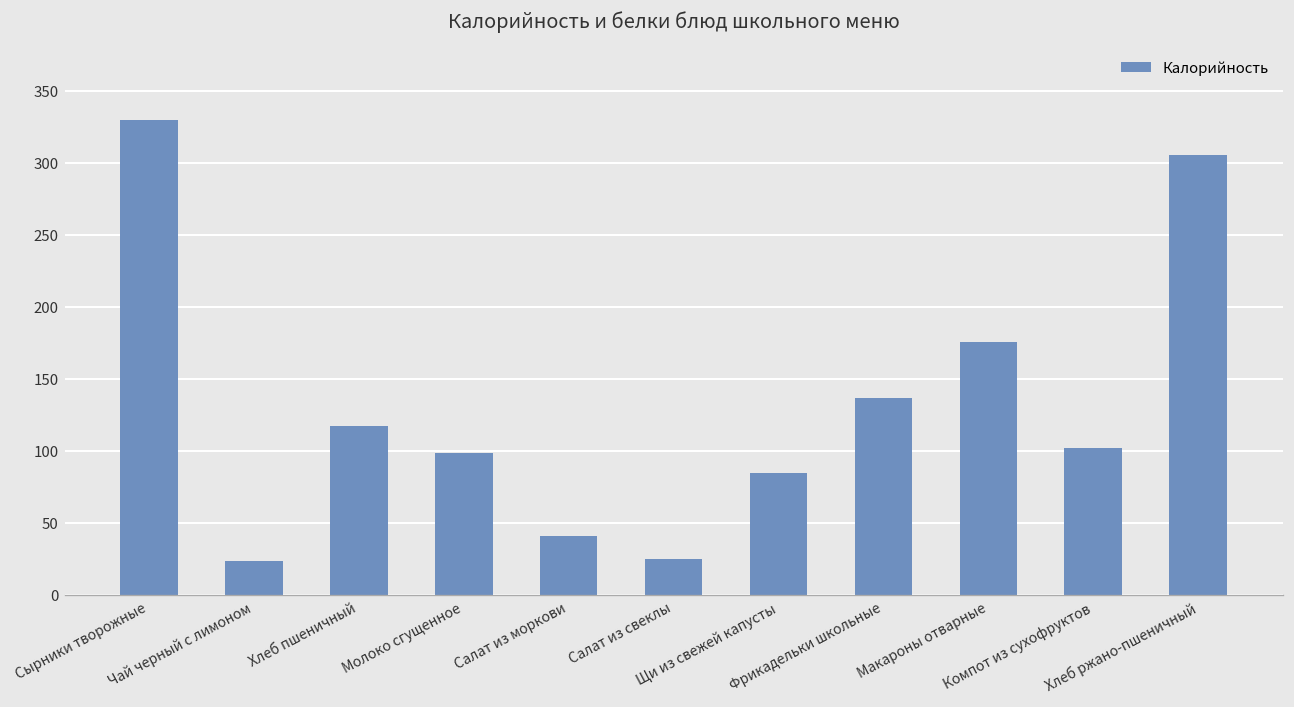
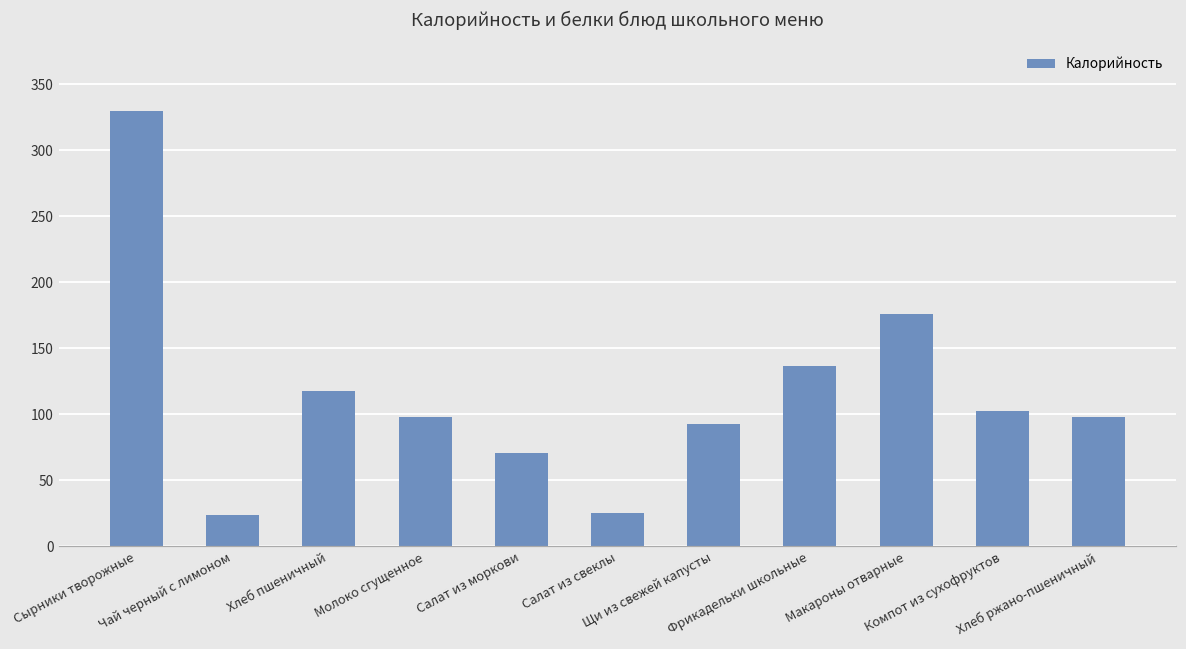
  {
    "Сырники творожные": 330,
    "Чай черный с лимоном": 24,
    "Хлеб пшеничный": 117,
    "Молоко сгущенное": 98,
-   "Салат из моркови": 41,
+   "Салат из моркови": 71,
    "Салат из свеклы": 25,
-   "Щи из свежей капусты": 85,
+   "Щи из свежей капусты": 93,
    "Фрикадельки школьные": 137,
    "Макароны отварные": 176,
    "Компот из сухофруктов": 102,
-   "Хлеб ржано-пшеничный": 305
+   "Хлеб ржано-пшеничный": 98
  }
